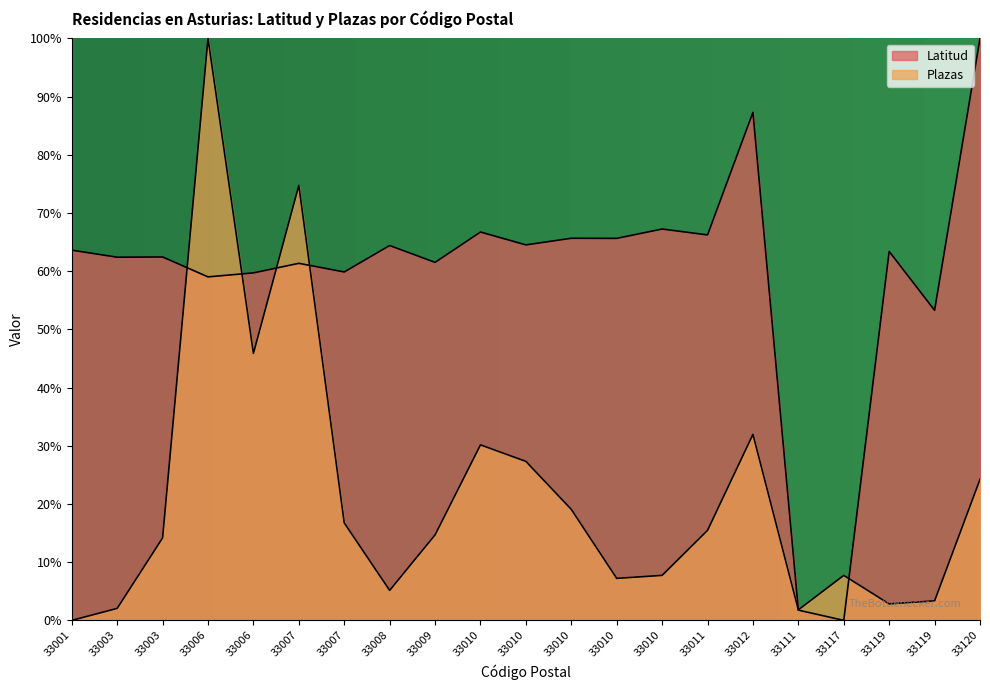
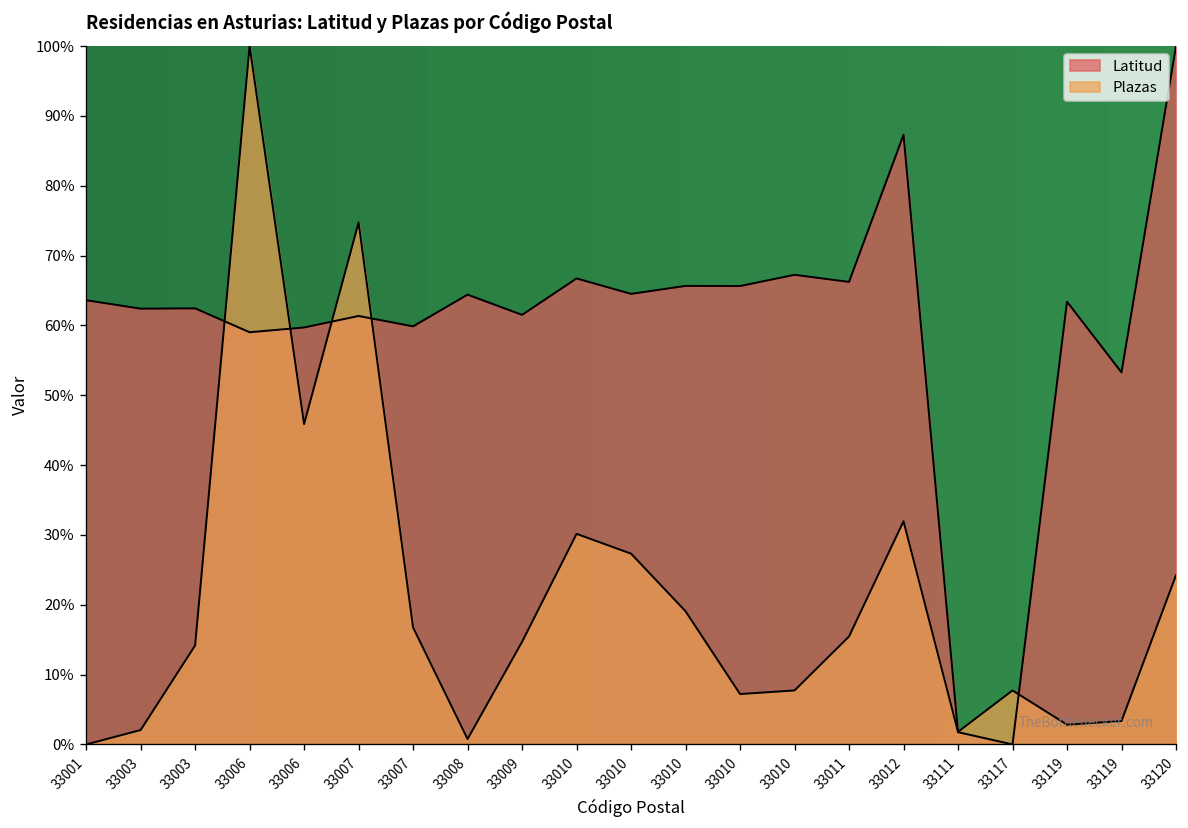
  {
    "Latitud": {
      "33001": "64%",
      "33008": "64%",
      "33009": "62%",
      "33011": "66%",
      "33012": "87%",
      "33117": "0%",
      "33120": "100%"
    },
    "Plazas": {
      "33001": "0%",
-     "33008": "5%",
+     "33008": "1%",
      "33009": "15%",
      "33011": "15%",
      "33012": "32%",
      "33117": "8%",
      "33120": "24%"
    }
  }
